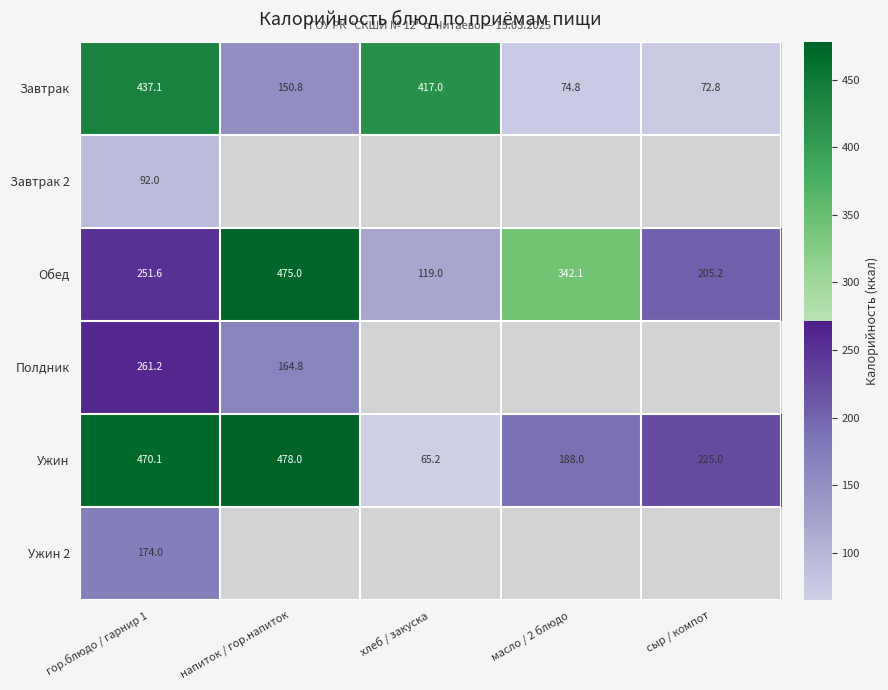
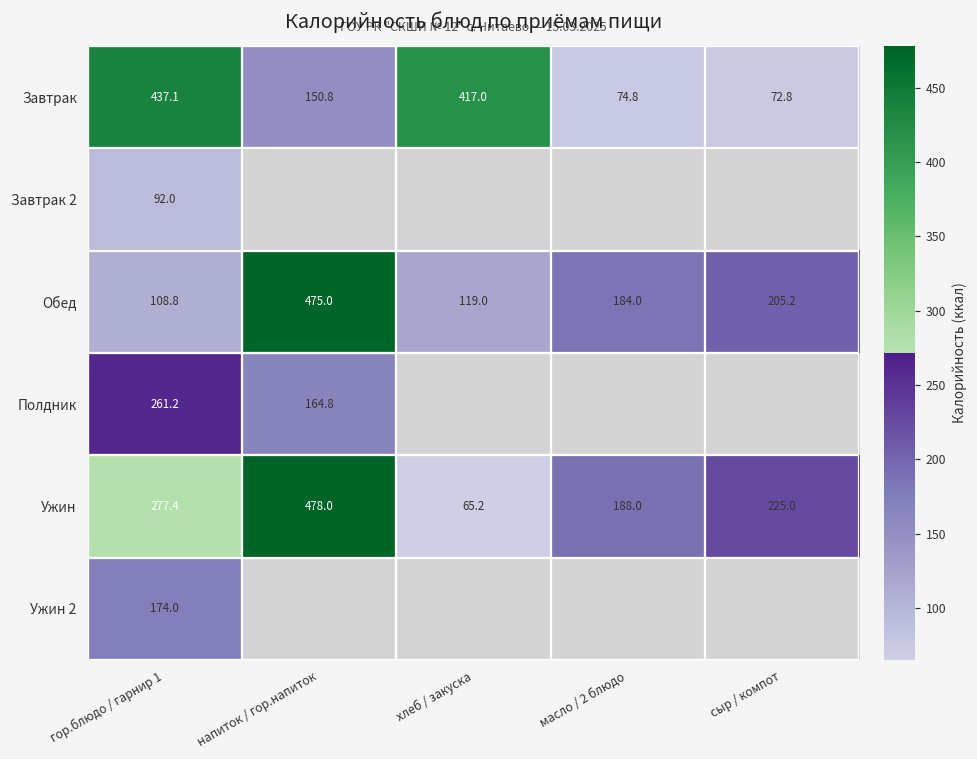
  {
    "Завтрак": {
      "гор.блюдо / гарнир 1": 437.1,
      "напиток / гор.напиток": 150.8,
      "хлеб / закуска": 417.0,
      "масло / 2 блюдо": 74.8,
      "сыр / компот": 72.8
    },
    "Завтрак 2": {
      "гор.блюдо / гарнир 1": 92.0
    },
    "Обед": {
-     "гор.блюдо / гарнир 1": 251.6,
+     "гор.блюдо / гарнир 1": 108.8,
      "напиток / гор.напиток": 475.0,
      "хлеб / закуска": 119.0,
-     "масло / 2 блюдо": 342.1,
+     "масло / 2 блюдо": 184.0,
      "сыр / компот": 205.2
    },
    "Полдник": {
      "гор.блюдо / гарнир 1": 261.2,
      "напиток / гор.напиток": 164.8
    },
    "Ужин": {
-     "гор.блюдо / гарнир 1": 470.1,
+     "гор.блюдо / гарнир 1": 277.4,
      "напиток / гор.напиток": 478.0,
      "хлеб / закуска": 65.2,
      "масло / 2 блюдо": 188.0,
      "сыр / компот": 225.0
    },
    "Ужин 2": {
      "гор.блюдо / гарнир 1": 174.0
    }
  }
